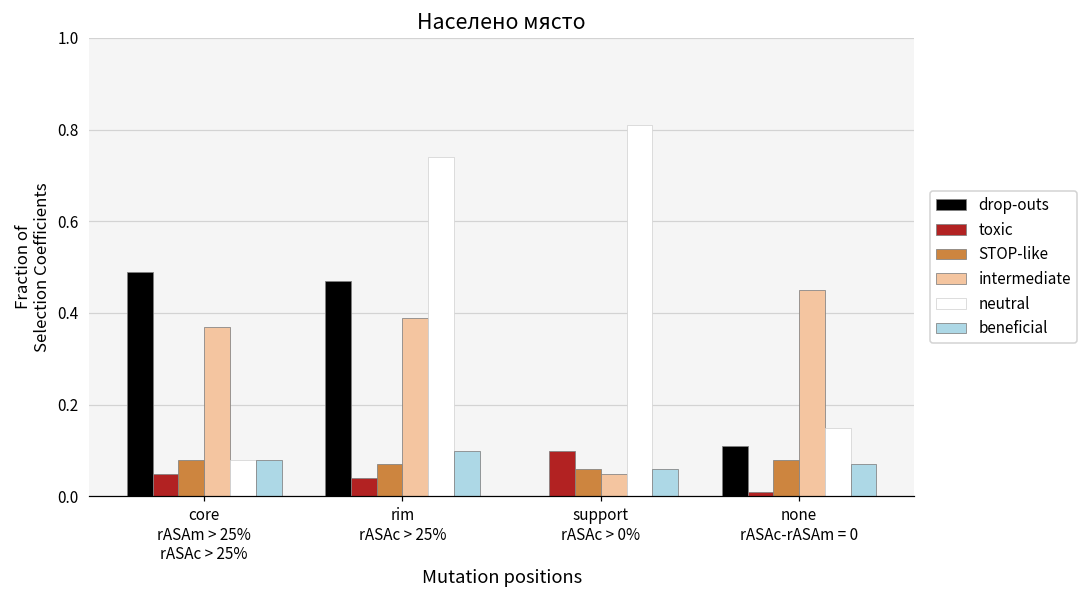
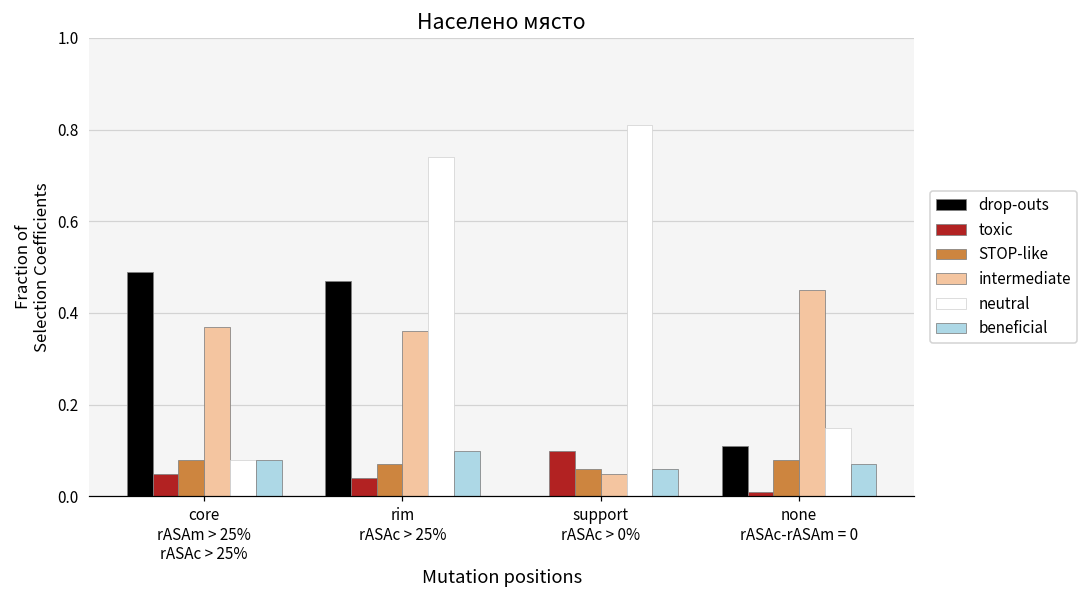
  {
    "drop-outs": {
      "core rASAm > 25% rASAc > 25%": 0.49,
      "rim rASAc > 25%": 0.47,
      "support rASAc > 0%": 0.00,
      "none rASAc-rASAm = 0": 0.11
    },
    "toxic": {
      "core rASAm > 25% rASAc > 25%": 0.05,
      "rim rASAc > 25%": 0.04,
      "support rASAc > 0%": 0.10,
      "none rASAc-rASAm = 0": 0.01
    },
    "STOP-like": {
      "core rASAm > 25% rASAc > 25%": 0.08,
      "rim rASAc > 25%": 0.07,
      "support rASAc > 0%": 0.06,
      "none rASAc-rASAm = 0": 0.08
    },
    "intermediate": {
      "core rASAm > 25% rASAc > 25%": 0.37,
-     "rim rASAc > 25%": 0.39,
+     "rim rASAc > 25%": 0.36,
      "support rASAc > 0%": 0.05,
      "none rASAc-rASAm = 0": 0.45
    },
    "neutral": {
      "core rASAm > 25% rASAc > 25%": 0.08,
      "rim rASAc > 25%": 0.74,
      "support rASAc > 0%": 0.81,
      "none rASAc-rASAm = 0": 0.15
    },
    "beneficial": {
      "core rASAm > 25% rASAc > 25%": 0.08,
      "rim rASAc > 25%": 0.10,
      "support rASAc > 0%": 0.06,
      "none rASAc-rASAm = 0": 0.07
    }
  }
